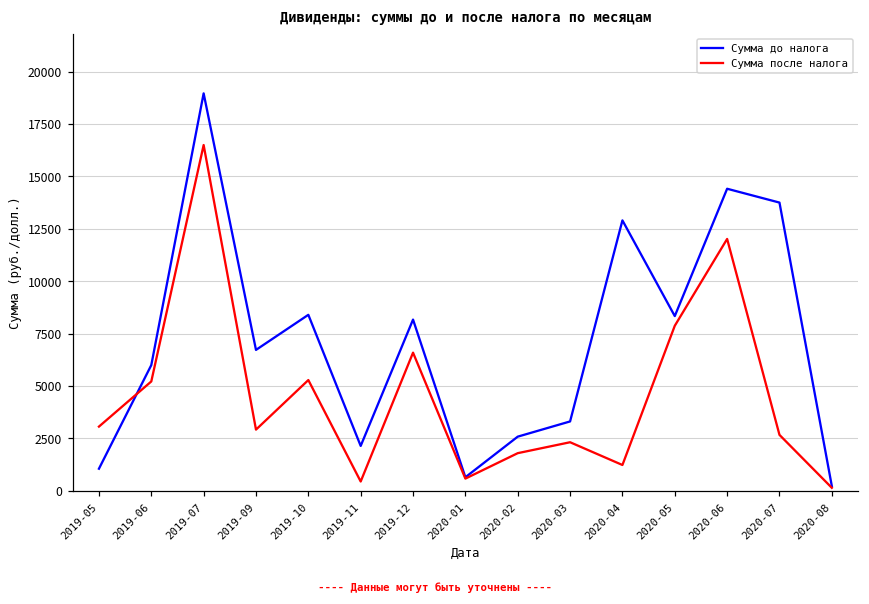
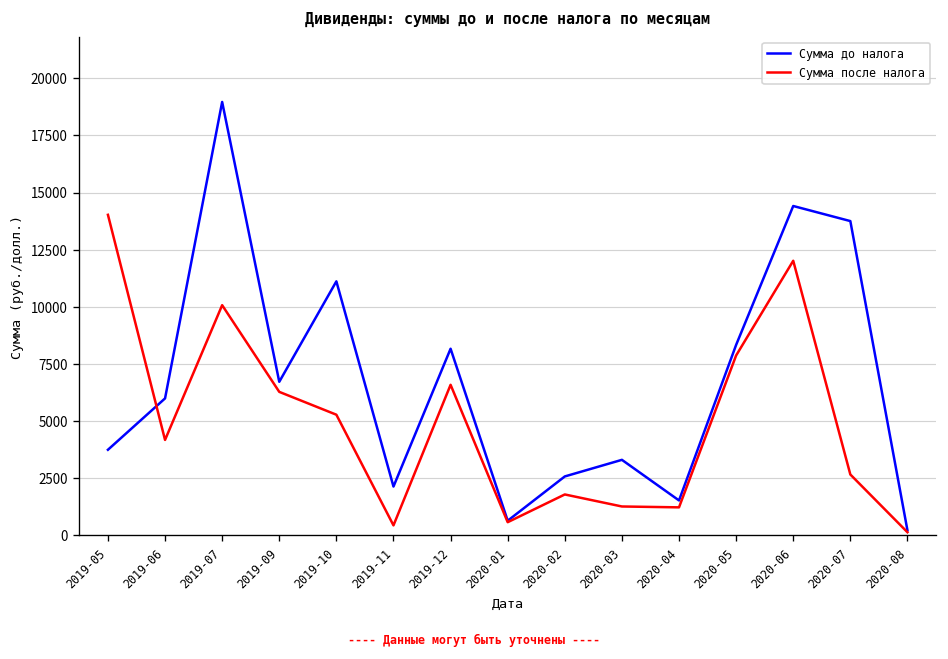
  {
    "Сумма до налога": {
-     "2019-05": 1100,
+     "2019-05": 3700,
      "2019-06": 6000,
      "2019-07": 19000,
      "2019-09": 6700,
-     "2019-10": 8400,
+     "2019-10": 11100,
      "2019-11": 2100,
      "2019-12": 8200,
      "2020-02": 2600,
      "2020-03": 3300,
-     "2020-04": 12900,
+     "2020-04": 1500,
      "2020-05": 8300,
      "2020-06": 14400,
      "2020-07": 13800
    },
    "Сумма после налога": {
-     "2019-05": 3100,
-     "2019-06": 5200,
-     "2019-07": 16500,
-     "2019-09": 2900,
+     "2019-05": 14000,
+     "2019-06": 4200,
+     "2019-07": 10100,
+     "2019-09": 6300,
      "2019-10": 5300,
      "2019-11": 400,
      "2019-12": 6600,
      "2020-02": 1800,
-     "2020-03": 2300,
+     "2020-03": 1300,
      "2020-04": 1200,
      "2020-05": 7900,
      "2020-06": 12000,
      "2020-07": 2700
    }
  }
